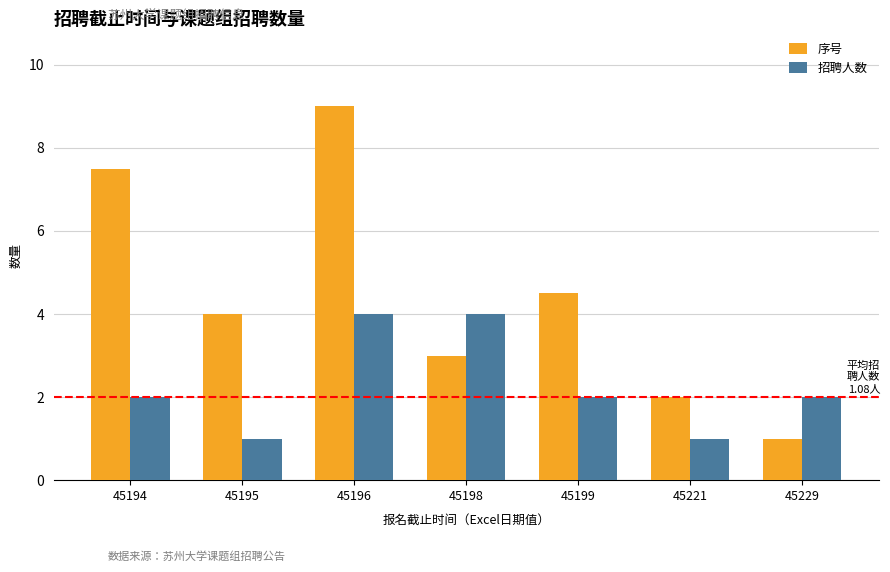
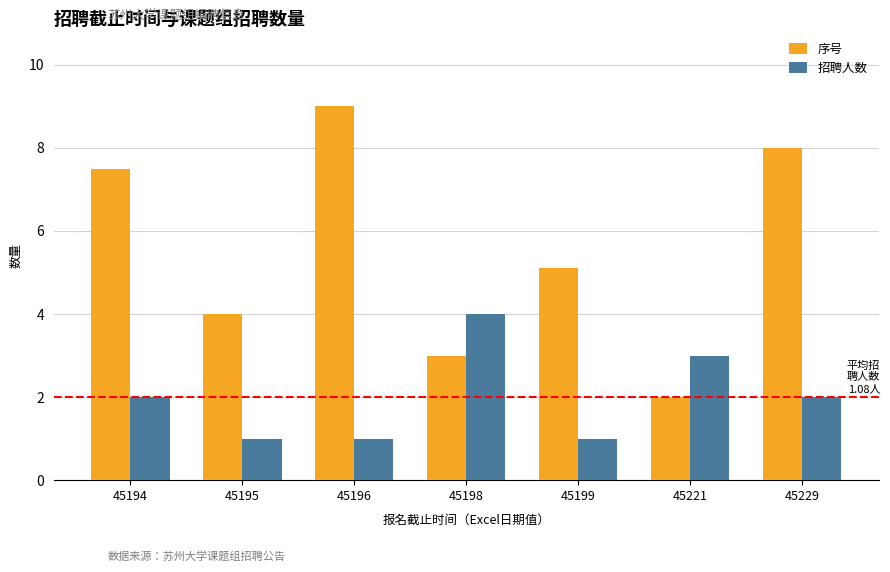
  {
    "序号": {
      "45194": 7.5,
      "45195": 4.0,
      "45196": 9.0,
      "45198": 3.0,
-     "45199": 4.5,
+     "45199": 5.1,
      "45221": 2.0,
-     "45229": 1
+     "45229": 8
    },
    "招聘人数": {
      "45194": 2,
      "45195": 1,
-     "45196": 4,
+     "45196": 1,
      "45198": 4,
-     "45199": 2,
-     "45221": 1,
+     "45199": 1,
+     "45221": 3,
      "45229": 2
    }
  }
